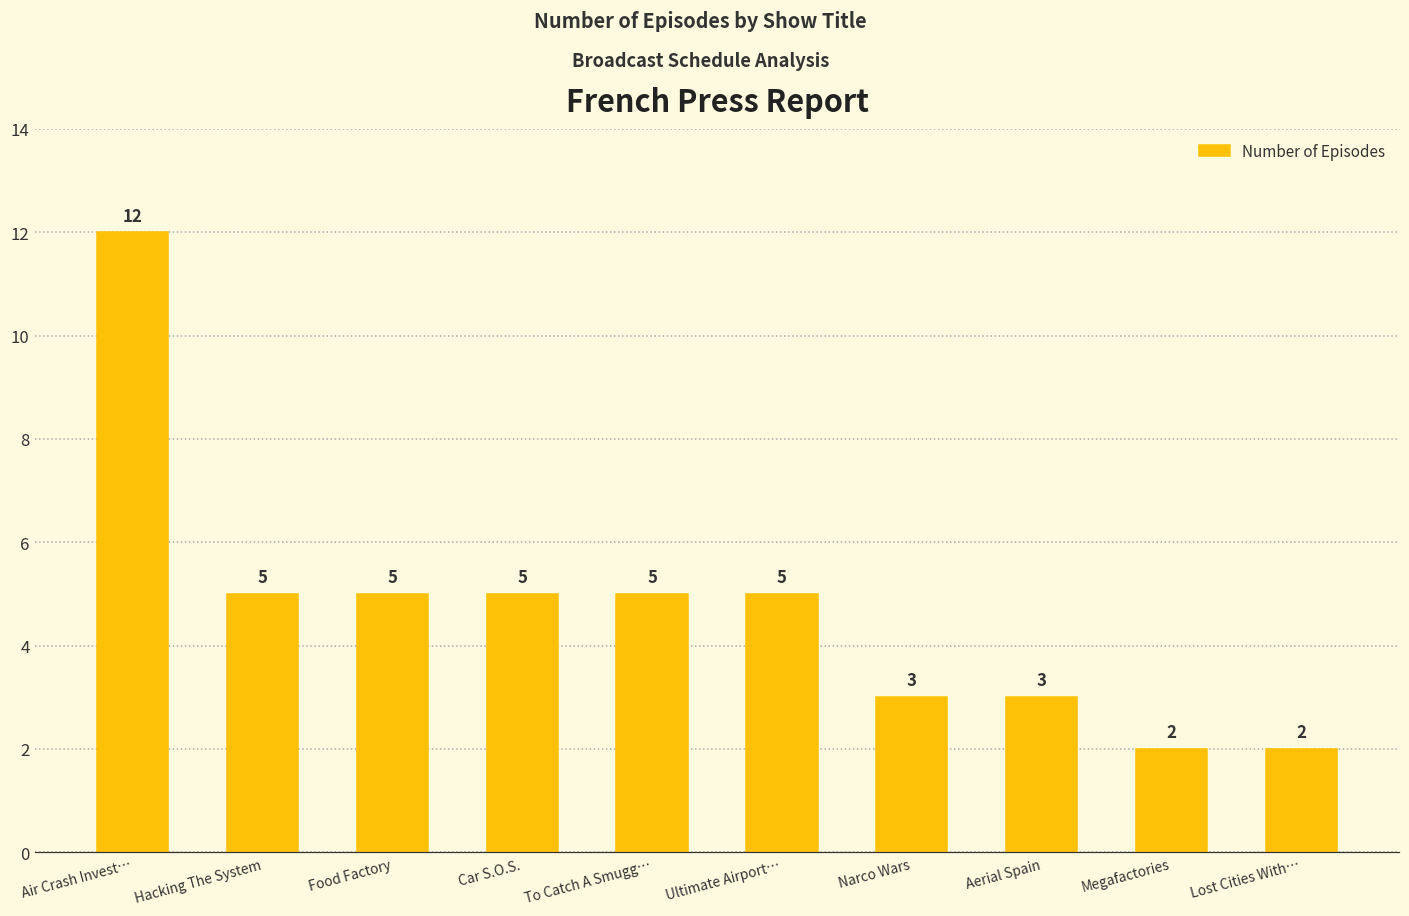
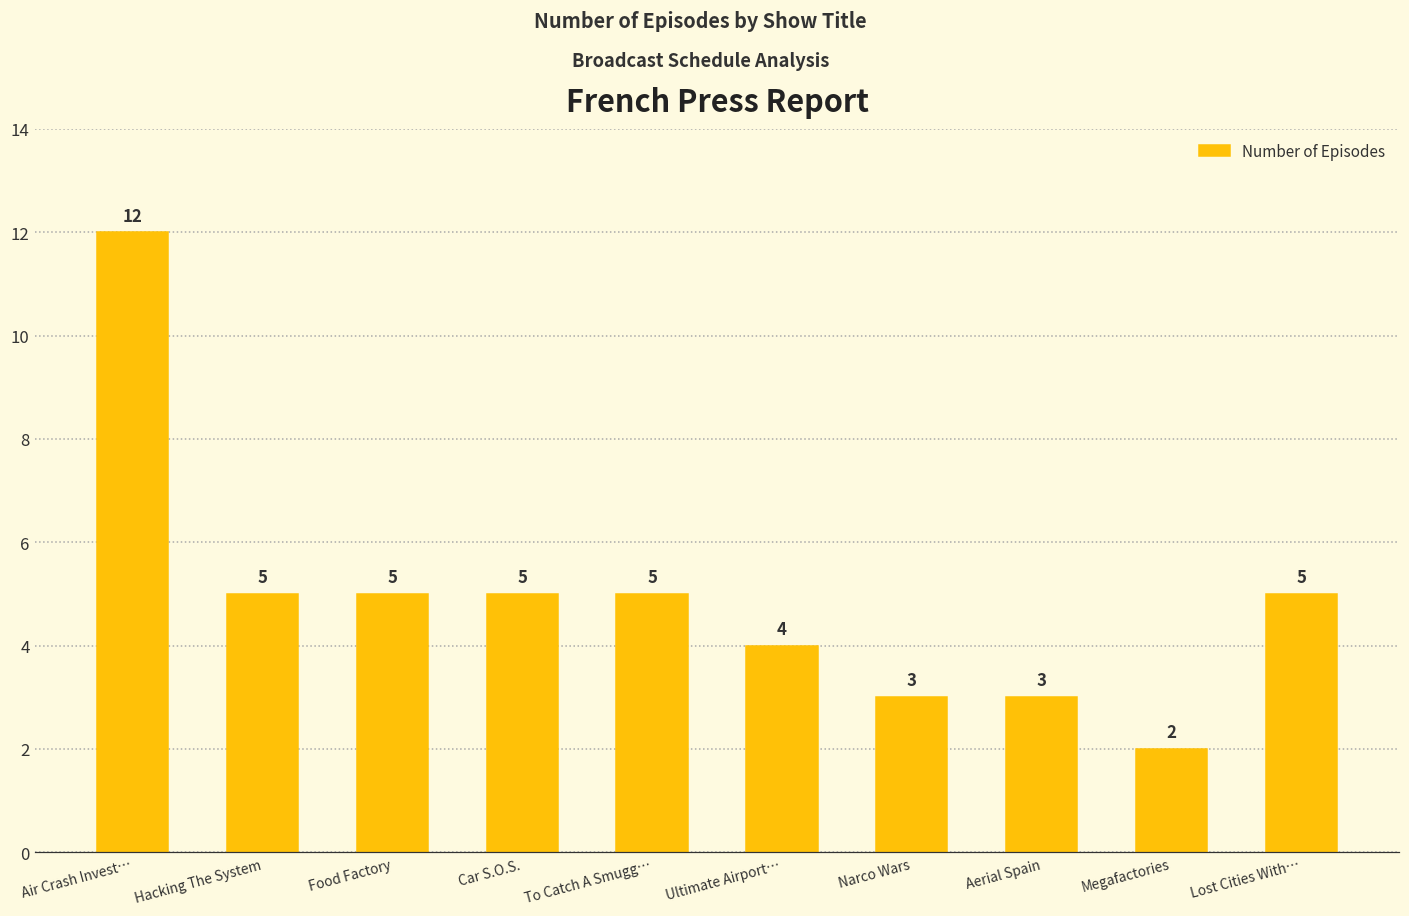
  {
    "Air Crash Invest…": 12,
    "Hacking The System": 5,
    "Food Factory": 5,
    "Car S.O.S.": 5,
    "To Catch A Smugg…": 5,
-   "Ultimate Airport…": 5,
+   "Ultimate Airport…": 4,
    "Narco Wars": 3,
    "Aerial Spain": 3,
    "Megafactories": 2,
-   "Lost Cities With…": 2
+   "Lost Cities With…": 5
  }
